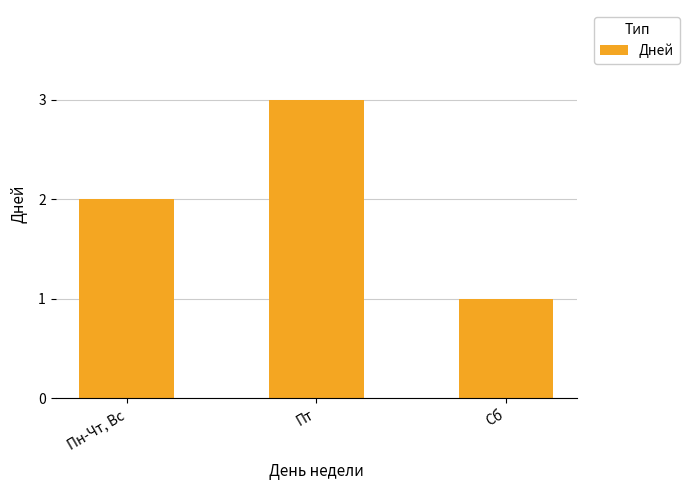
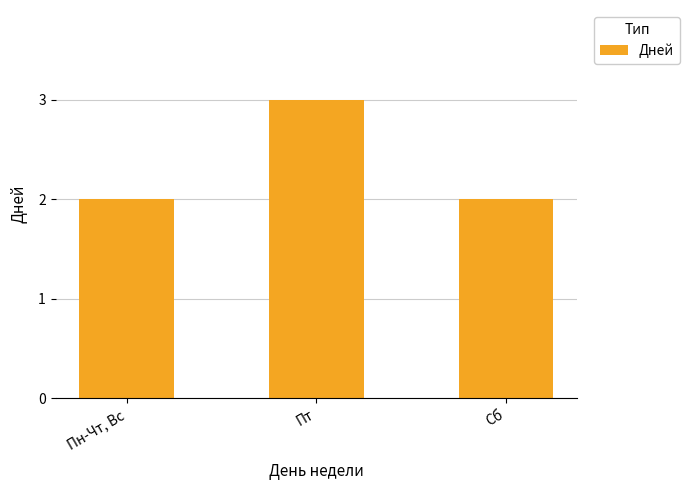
  {
    "Пн-Чт, Вс": 2,
    "Пт": 3,
-   "Сб": 1
+   "Сб": 2
  }
